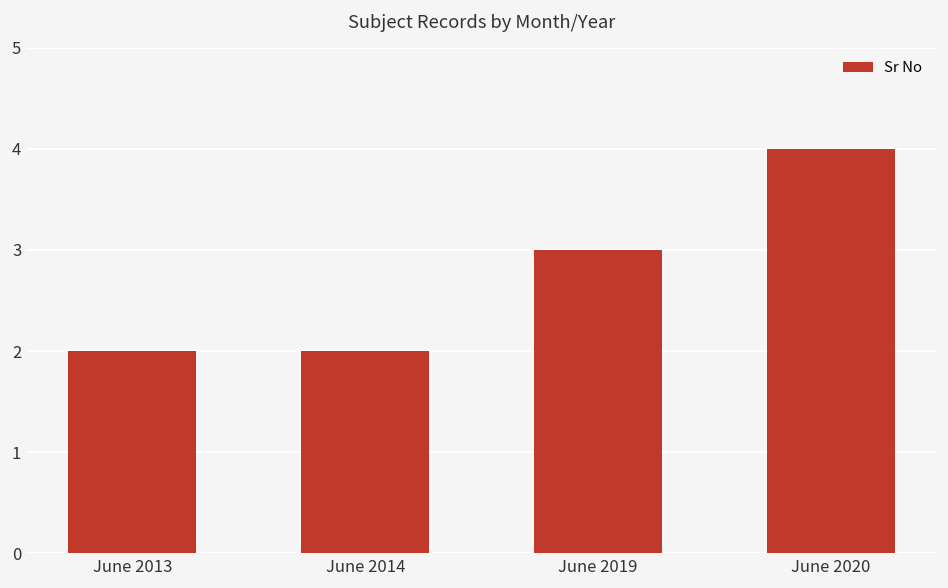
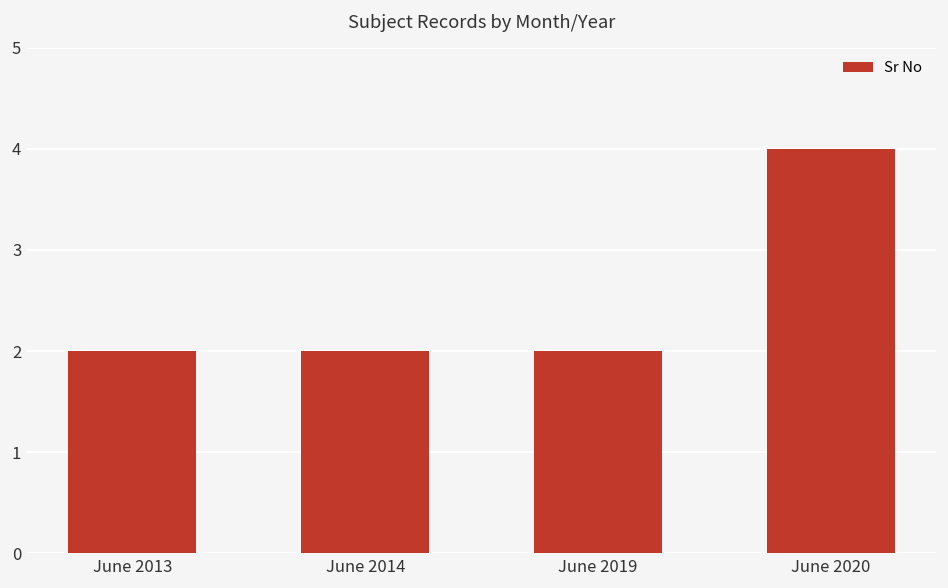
  {
    "June 2013": 2,
    "June 2014": 2,
-   "June 2019": 3,
+   "June 2019": 2,
    "June 2020": 4
  }
